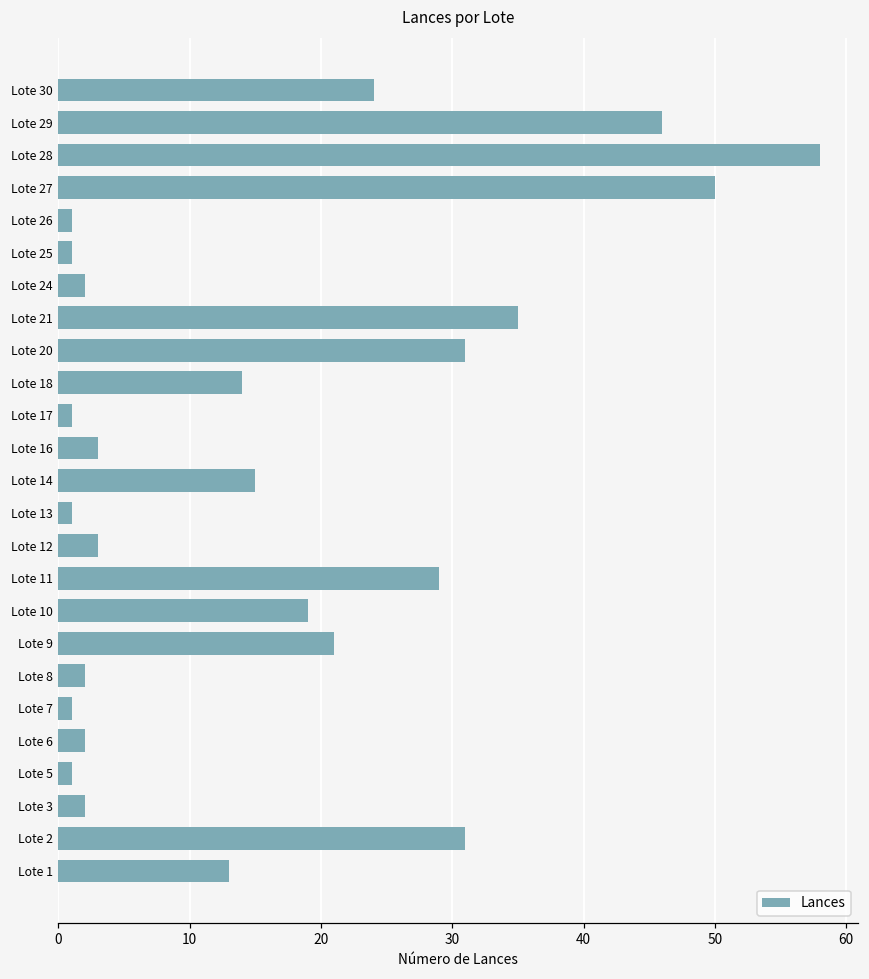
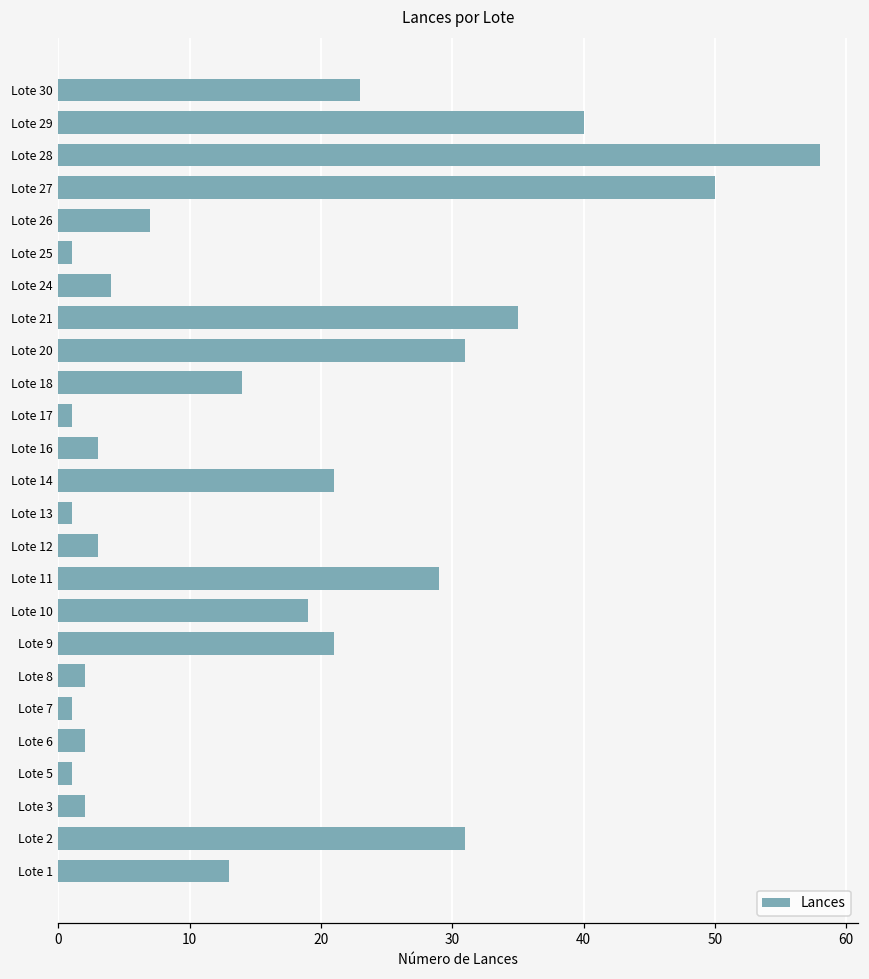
  {
-   "Lote 30": 24,
-   "Lote 29": 46,
+   "Lote 30": 23,
+   "Lote 29": 40,
    "Lote 28": 58,
    "Lote 27": 50,
-   "Lote 26": 1,
+   "Lote 26": 7,
    "Lote 25": 1,
-   "Lote 24": 2,
+   "Lote 24": 4,
    "Lote 21": 35,
    "Lote 20": 31,
    "Lote 18": 14,
    "Lote 17": 1,
    "Lote 16": 3,
-   "Lote 14": 15,
+   "Lote 14": 21,
    "Lote 13": 1,
    "Lote 12": 3,
    "Lote 11": 29,
    "Lote 10": 19,
    "Lote 9": 21,
    "Lote 8": 2,
    "Lote 7": 1,
    "Lote 6": 2,
    "Lote 5": 1,
    "Lote 3": 2,
    "Lote 2": 31,
    "Lote 1": 13
  }
